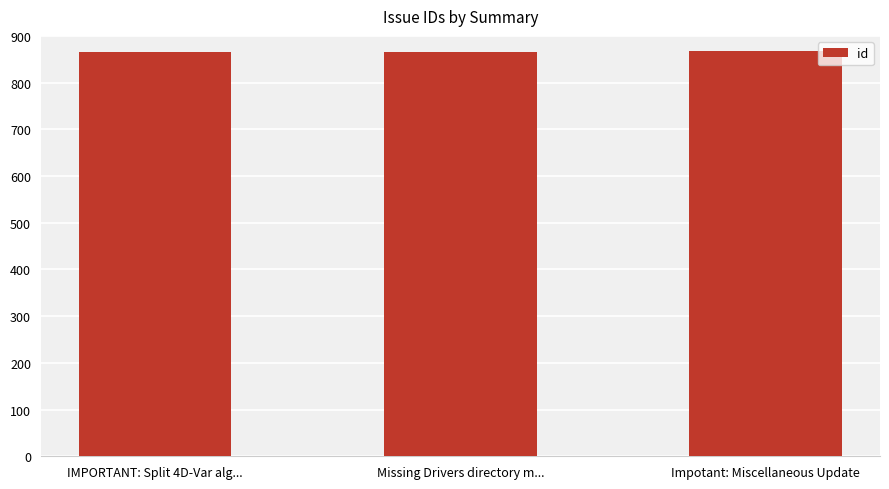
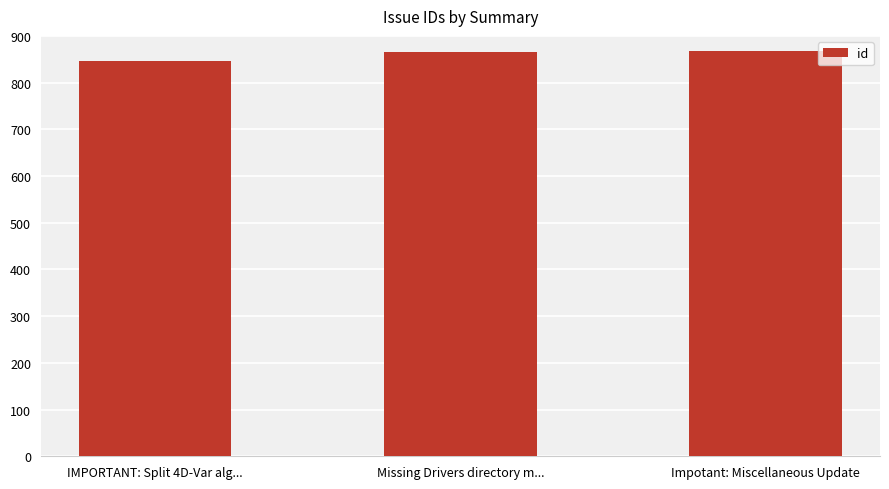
  {
-   "IMPORTANT: Split 4D-Var alg...": 870,
+   "IMPORTANT: Split 4D-Var alg...": 850,
    "Missing Drivers directory m...": 870,
    "Impotant: Miscellaneous Update": 870
  }
